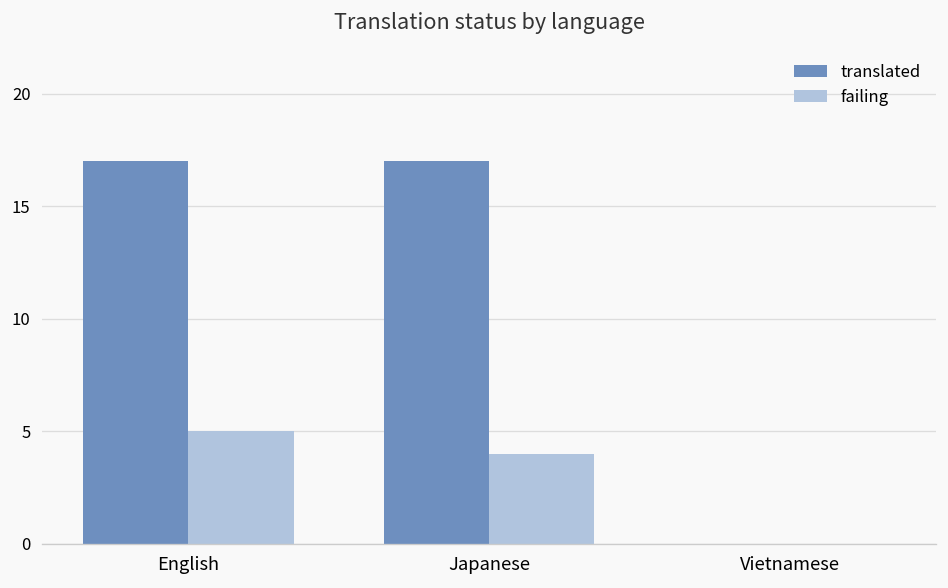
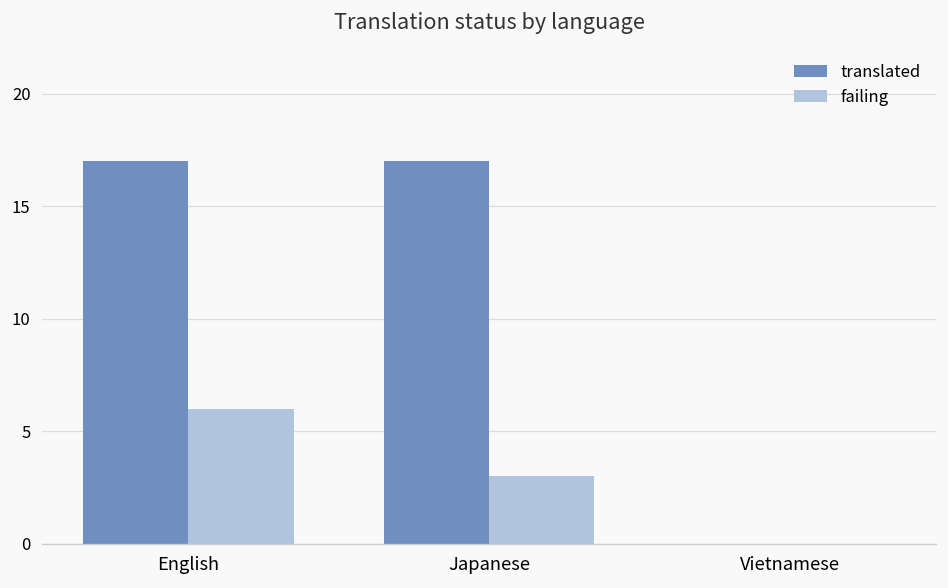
  {
    "translated": {
      "English": 17,
      "Japanese": 17,
      "Vietnamese": 0
    },
    "failing": {
-     "English": 5,
-     "Japanese": 4,
+     "English": 6,
+     "Japanese": 3,
      "Vietnamese": 0
    }
  }
